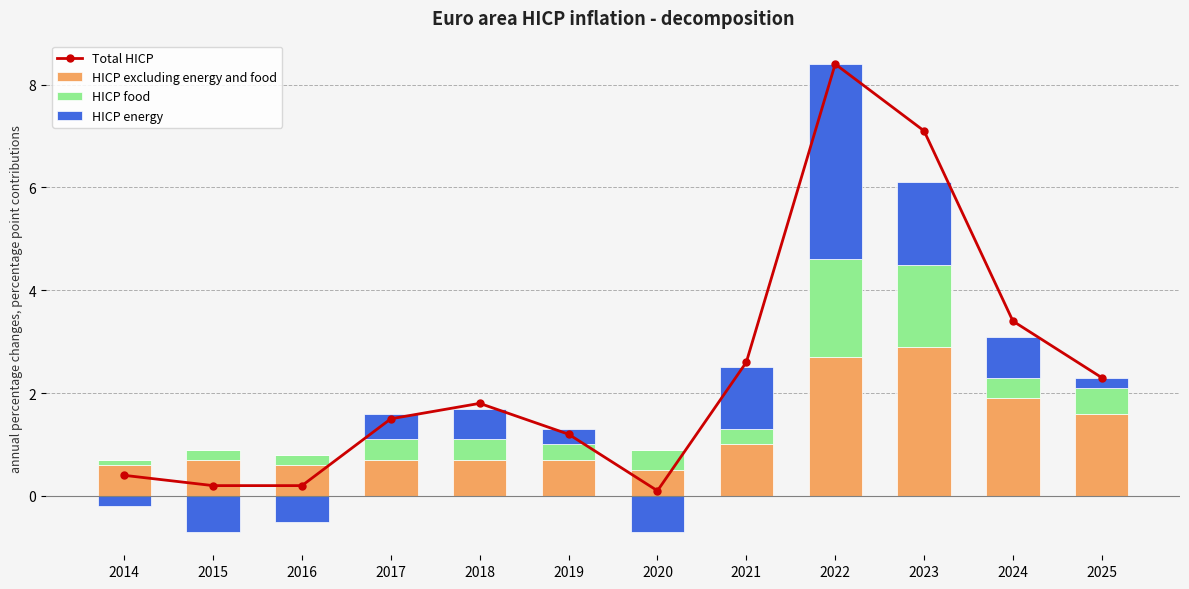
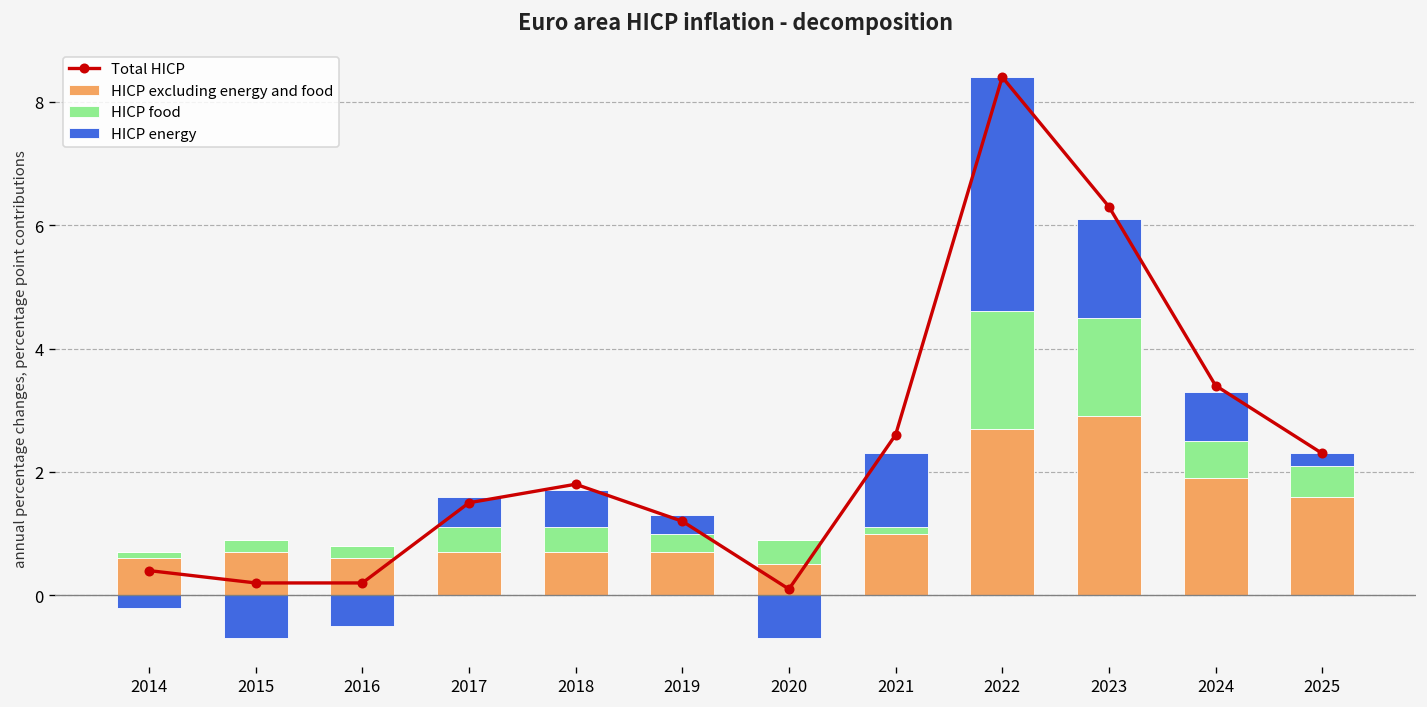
  {
    "Total HICP": {
      "2014": 0.4,
      "2015": 0.2,
      "2016": 0.2,
      "2017": 1.5,
      "2018": 1.8,
      "2019": 1.2,
      "2020": 0.1,
      "2021": 2.6,
      "2022": 8.4,
-     "2023": 7.1,
+     "2023": 6.3,
      "2024": 3.4,
      "2025": 2.3
    },
    "HICP food": {
      "2014": 0.1,
      "2015": 0.2,
      "2016": 0.2,
      "2017": 0.4,
      "2018": 0.4,
      "2019": 0.3,
      "2020": 0.4,
-     "2021": 0.3,
+     "2021": 0.1,
      "2022": 1.9,
      "2023": 1.6,
-     "2024": 0.4,
+     "2024": 0.6,
      "2025": 0.5
    }
  }
